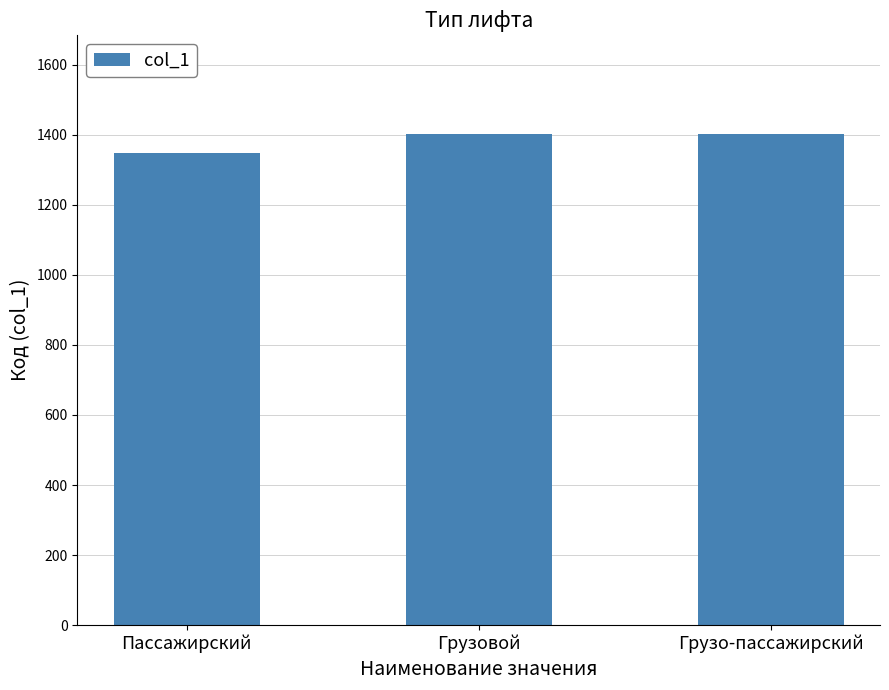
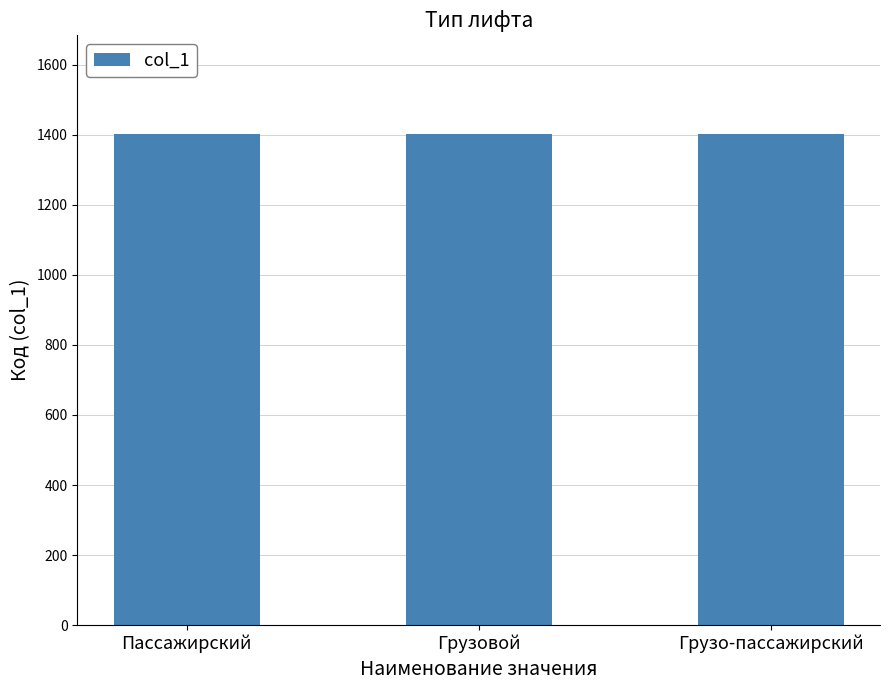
  {
-   "Пассажирский": 1350,
+   "Пассажирский": 1400,
    "Грузовой": 1400,
    "Грузо-пассажирский": 1400
  }
